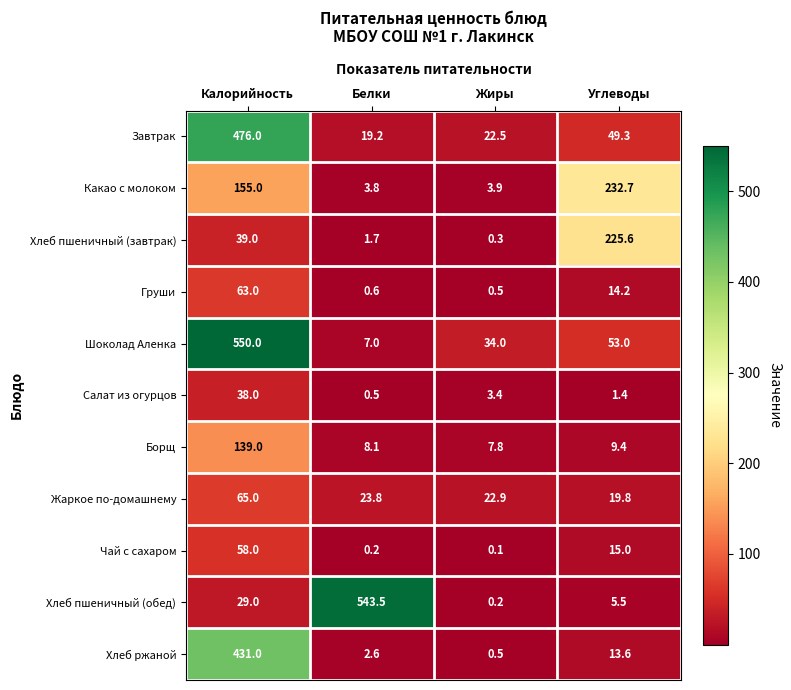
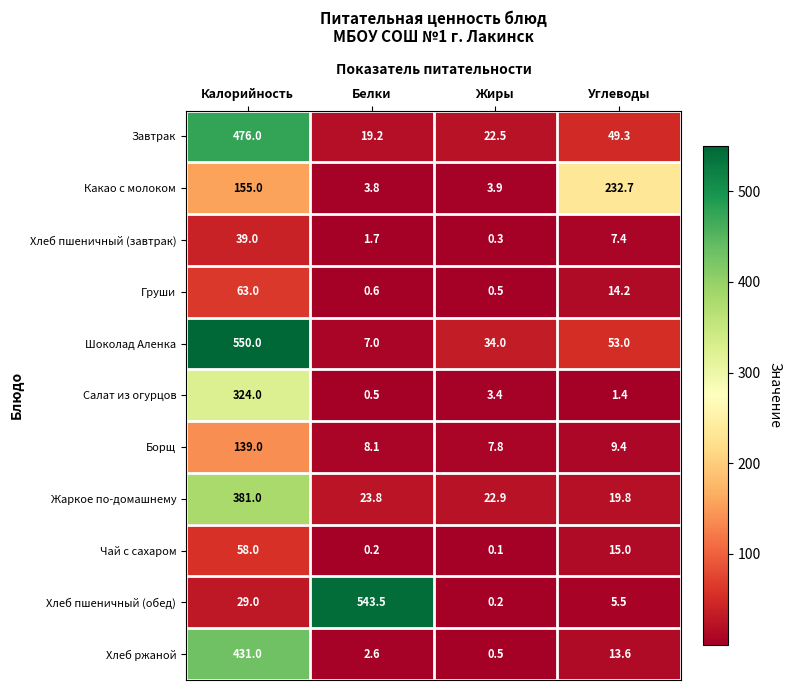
  {
    "Завтрак": {
      "Калорийность": 476.0,
      "Белки": 19.2,
      "Жиры": 22.5,
      "Углеводы": 49.3
    },
    "Какао с молоком": {
      "Калорийность": 155.0,
      "Белки": 3.8,
      "Жиры": 3.9,
      "Углеводы": 232.7
    },
    "Хлеб пшеничный (завтрак)": {
      "Калорийность": 39.0,
      "Белки": 1.7,
      "Жиры": 0.3,
-     "Углеводы": 225.6
+     "Углеводы": 7.4
    },
    "Груши": {
      "Калорийность": 63.0,
      "Белки": 0.6,
      "Жиры": 0.5,
      "Углеводы": 14.2
    },
    "Шоколад Аленка": {
      "Калорийность": 550.0,
      "Белки": 7.0,
      "Жиры": 34.0,
      "Углеводы": 53.0
    },
    "Салат из огурцов": {
-     "Калорийность": 38.0,
+     "Калорийность": 324.0,
      "Белки": 0.5,
      "Жиры": 3.4,
      "Углеводы": 1.4
    },
    "Борщ": {
      "Калорийность": 139.0,
      "Белки": 8.1,
      "Жиры": 7.8,
      "Углеводы": 9.4
    },
    "Жаркое по-домашнему": {
-     "Калорийность": 65.0,
+     "Калорийность": 381.0,
      "Белки": 23.8,
      "Жиры": 22.9,
      "Углеводы": 19.8
    },
    "Чай с сахаром": {
      "Калорийность": 58.0,
      "Белки": 0.2,
      "Жиры": 0.1,
      "Углеводы": 15.0
    },
    "Хлеб пшеничный (обед)": {
      "Калорийность": 29.0,
      "Белки": 543.5,
      "Жиры": 0.2,
      "Углеводы": 5.5
    },
    "Хлеб ржаной": {
      "Калорийность": 431.0,
      "Белки": 2.6,
      "Жиры": 0.5,
      "Углеводы": 13.6
    }
  }
